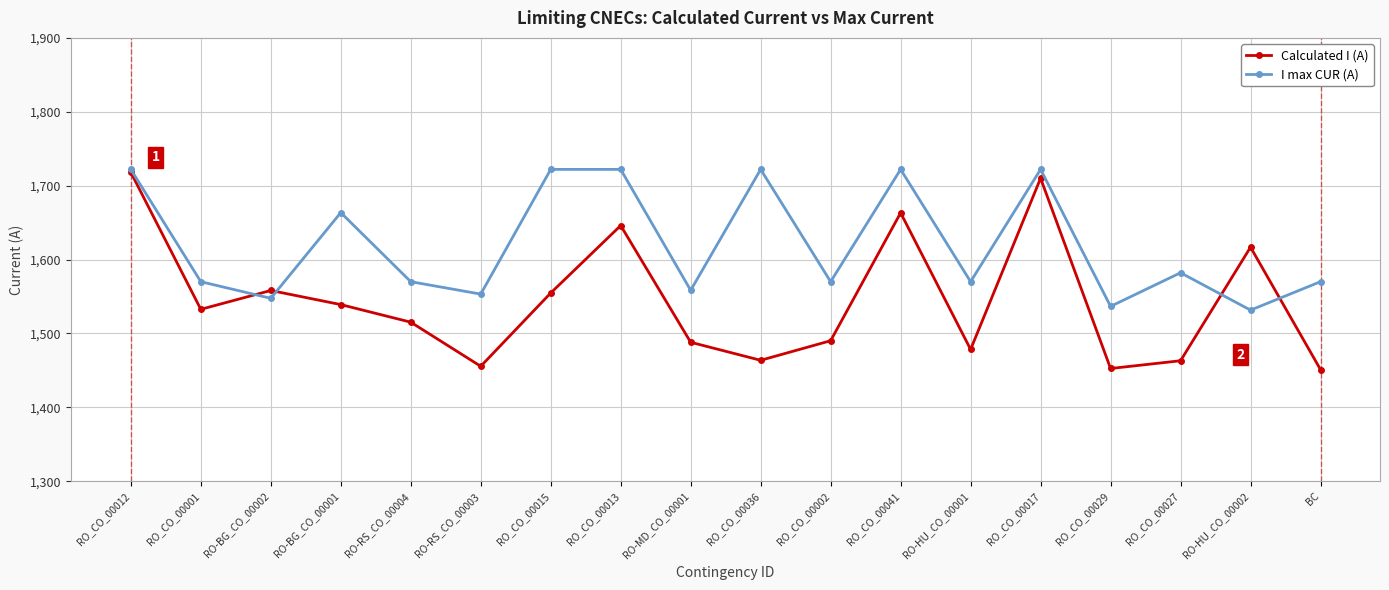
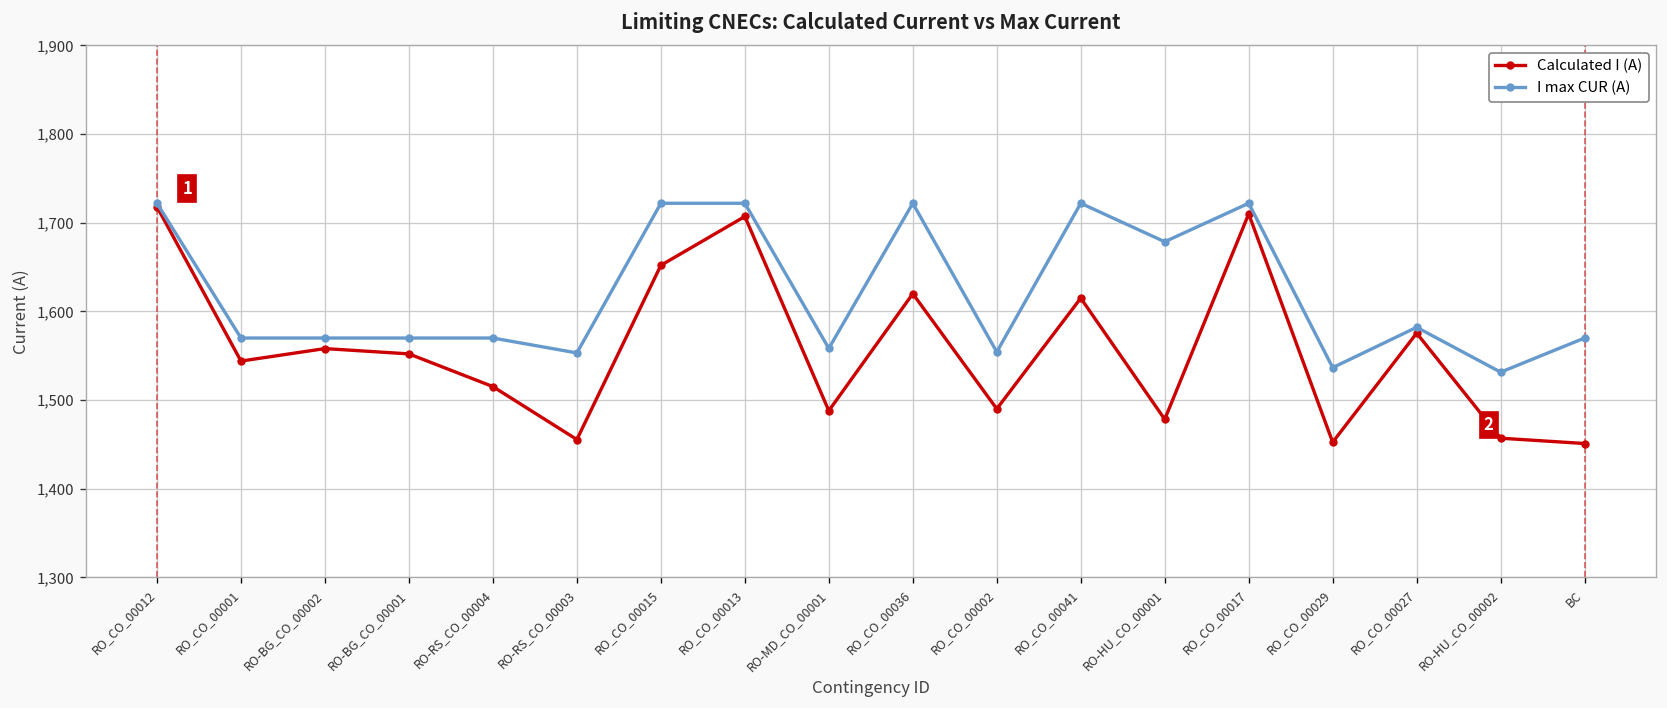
  {
    "Calculated I (A)": {
      "RO_CO_00012": "1,720",
-     "RO_CO_00001": "1,530",
+     "RO_CO_00001": "1,540",
      "RO-BG_CO_00002": "1,560",
-     "RO-BG_CO_00001": "1,540",
+     "RO-BG_CO_00001": "1,550",
      "RO-RS_CO_00004": "1,520",
      "RO-RS_CO_00003": "1,460",
-     "RO_CO_00015": "1,550",
-     "RO_CO_00013": "1,650",
+     "RO_CO_00015": "1,650",
+     "RO_CO_00013": "1,710",
      "RO-MD_CO_00001": "1,490",
-     "RO_CO_00036": "1,460",
+     "RO_CO_00036": "1,620",
      "RO_CO_00002": "1,490",
-     "RO_CO_00041": "1,660",
+     "RO_CO_00041": "1,620",
      "RO-HU_CO_00001": "1,480",
      "RO_CO_00017": "1,710",
      "RO_CO_00029": "1,450",
-     "RO_CO_00027": "1,460",
-     "RO-HU_CO_00002": "1,620",
+     "RO_CO_00027": "1,580",
+     "RO-HU_CO_00002": "1,460",
      "BC": "1,450"
    },
    "I max CUR (A)": {
      "RO_CO_00001": "1,570",
-     "RO-BG_CO_00002": "1,550",
-     "RO-BG_CO_00001": "1,660",
+     "RO-BG_CO_00002": "1,570",
+     "RO-BG_CO_00001": "1,570",
      "RO-RS_CO_00004": "1,570",
      "RO-RS_CO_00003": "1,550",
      "RO_CO_00015": "1,720",
      "RO_CO_00013": "1,720",
      "RO-MD_CO_00001": "1,560",
      "RO_CO_00036": "1,720",
-     "RO_CO_00002": "1,570",
+     "RO_CO_00002": "1,550",
      "RO_CO_00041": "1,720",
-     "RO-HU_CO_00001": "1,570",
+     "RO-HU_CO_00001": "1,680",
      "RO_CO_00017": "1,720",
      "RO_CO_00029": "1,540",
      "RO_CO_00027": "1,580",
      "RO-HU_CO_00002": "1,530",
      "BC": "1,570"
    }
  }
